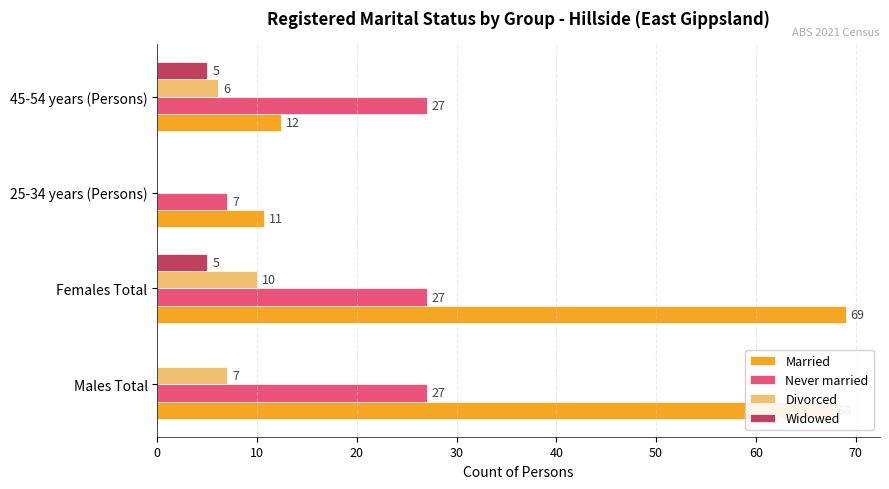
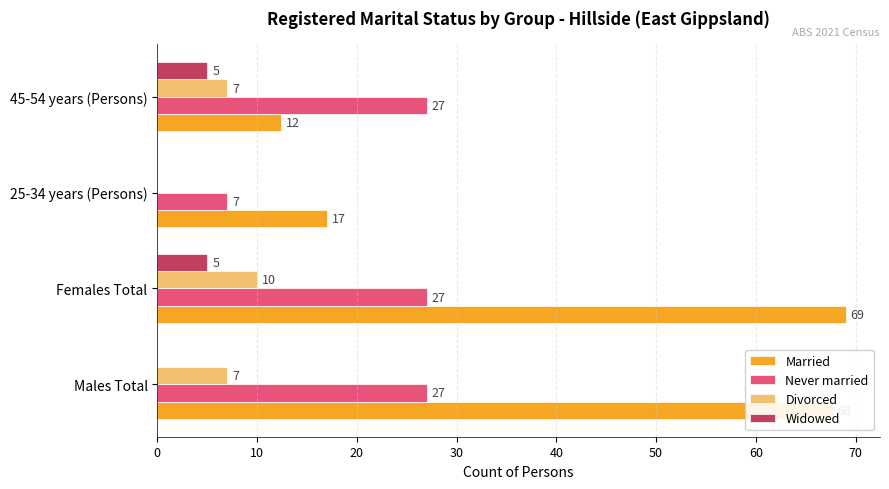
  {
    "Married": {
      "45-54 years (Persons)": 12,
-     "25-34 years (Persons)": 11,
+     "25-34 years (Persons)": 17,
      "Females Total": 69
    },
    "Divorced": {
-     "45-54 years (Persons)": 6,
+     "45-54 years (Persons)": 7,
      "Females Total": 10,
      "Males Total": 7
    }
  }
